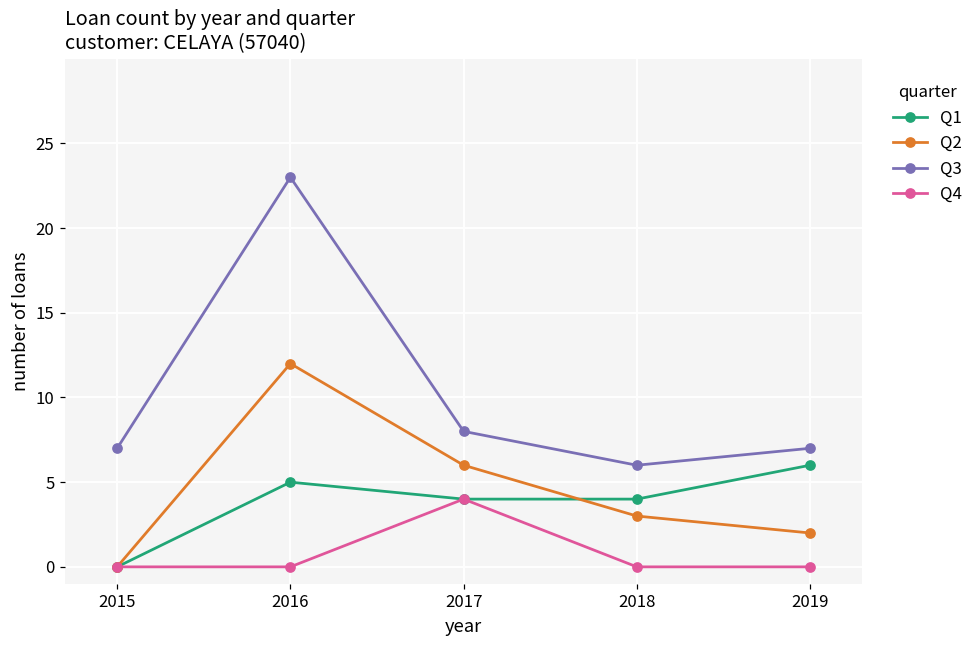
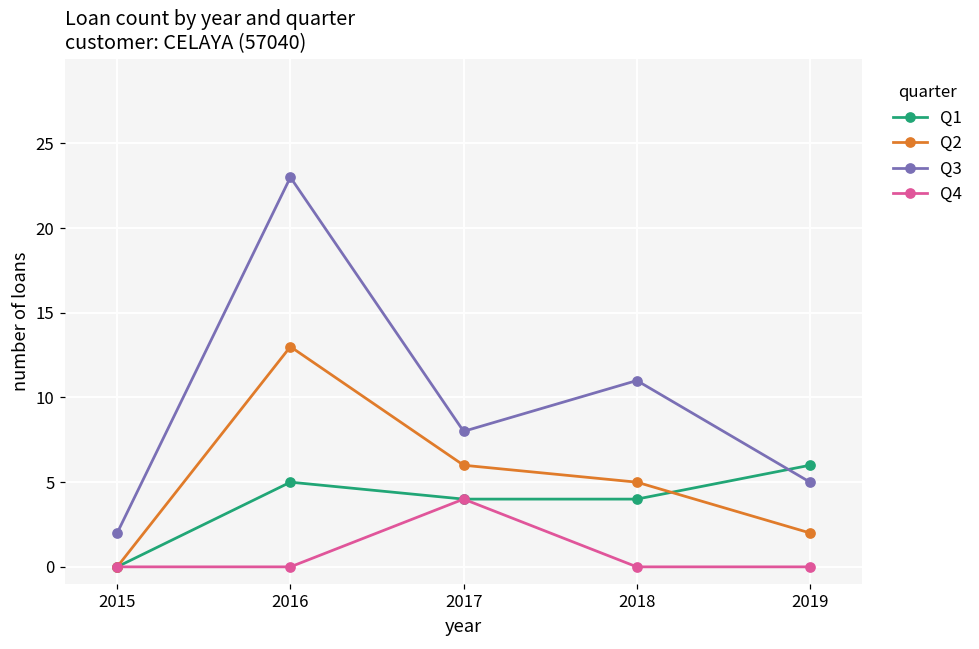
  {
    "Q1": {
      "2016": 5,
      "2018": 4,
      "2019": 6
    },
    "Q2": {
-     "2016": 12,
+     "2016": 13,
      "2017": 6,
-     "2018": 3,
+     "2018": 5,
      "2019": 2
    },
    "Q3": {
-     "2015": 7,
+     "2015": 2,
      "2016": 23,
      "2017": 8,
-     "2018": 6,
-     "2019": 7
+     "2018": 11,
+     "2019": 5
    },
    "Q4": {
      "2016": 0,
      "2018": 0,
      "2019": 0
    }
  }
